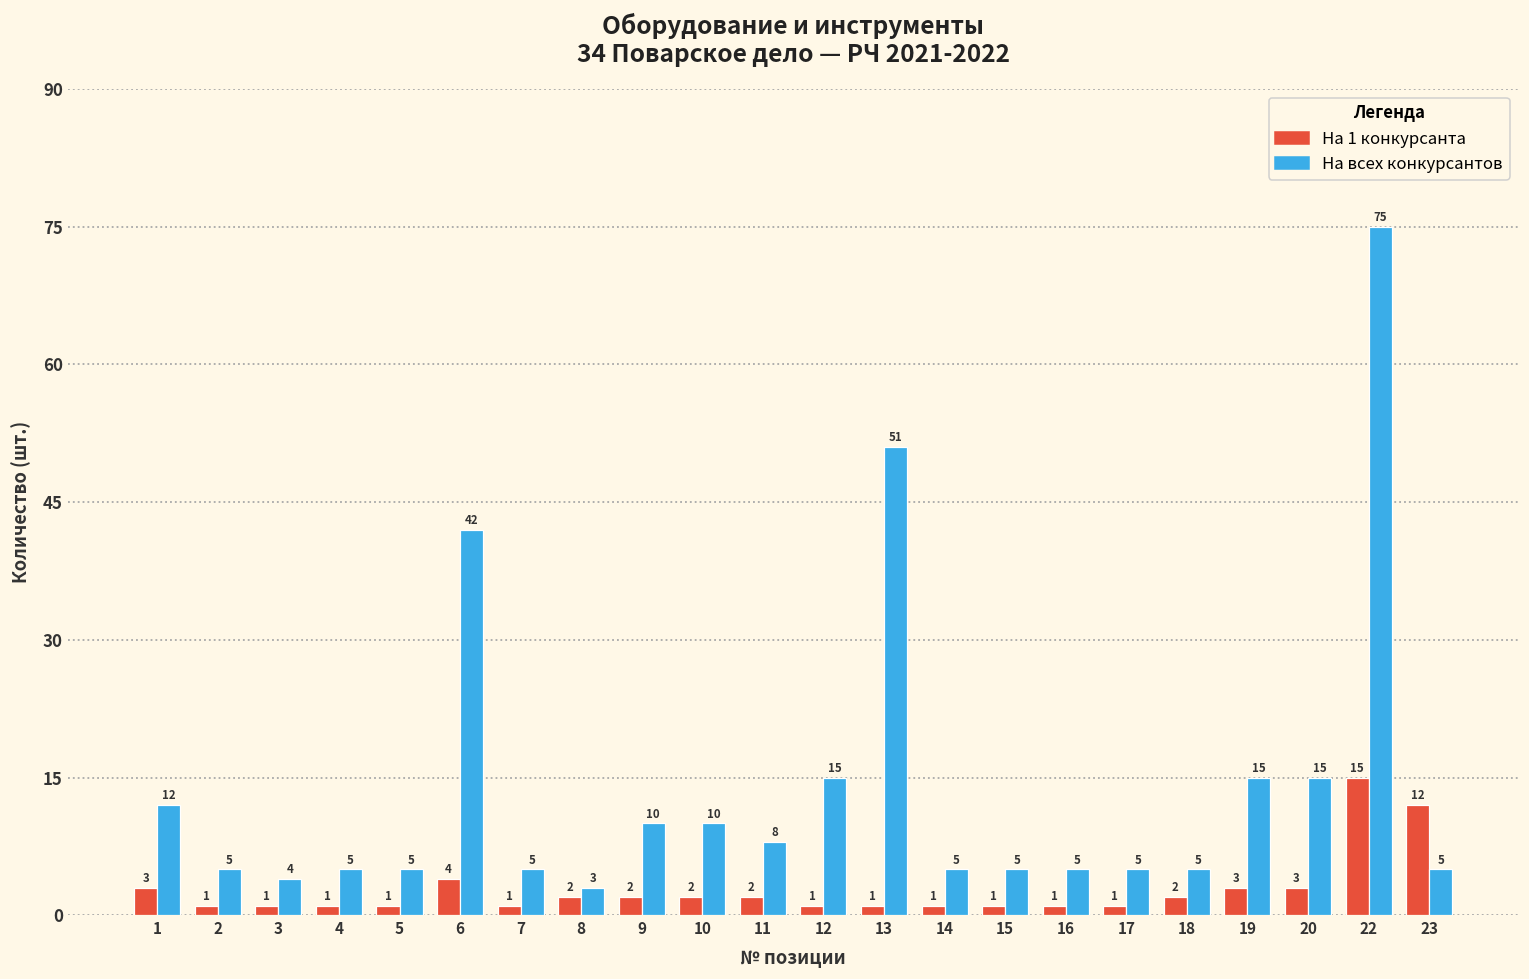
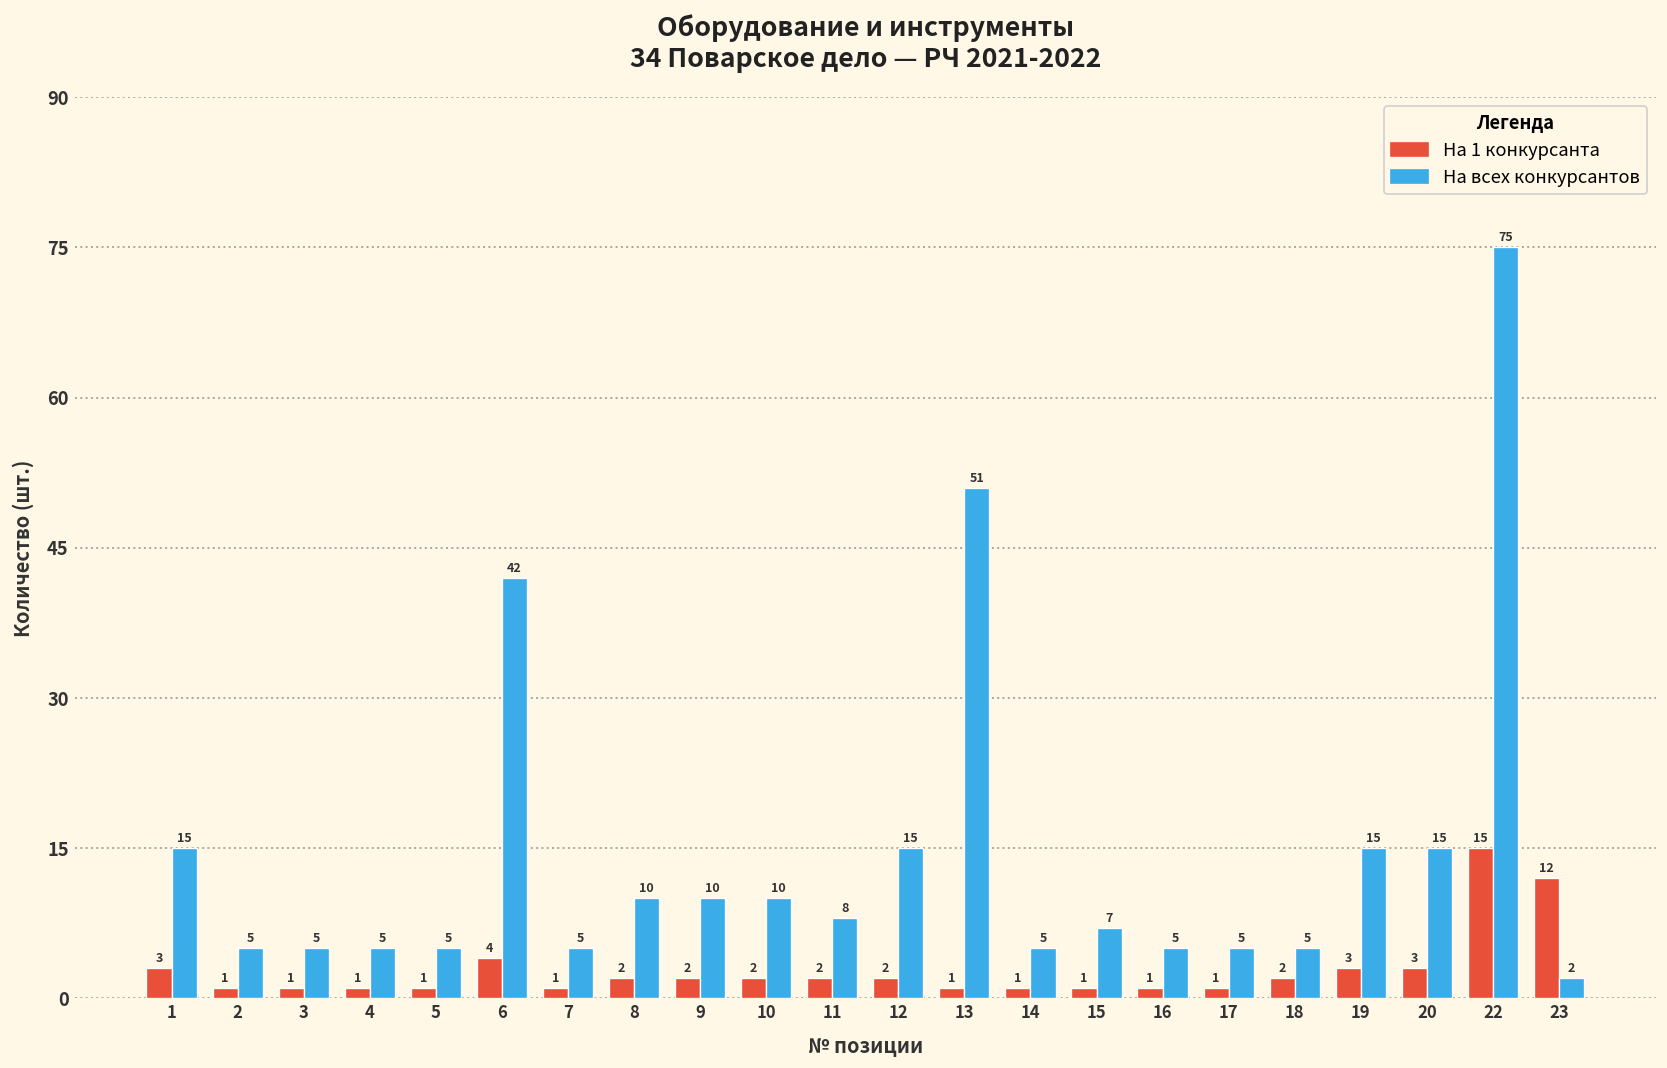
  {
    "На 1 конкурсанта": {
      "1": 3,
      "2": 1,
      "3": 1,
      "4": 1,
      "5": 1,
      "6": 4,
      "7": 1,
      "8": 2,
      "9": 2,
      "10": 2,
      "11": 2,
-     "12": 1,
+     "12": 2,
      "13": 1,
      "14": 1,
      "15": 1,
      "16": 1,
      "17": 1,
      "18": 2,
      "19": 3,
      "20": 3,
      "22": 15,
      "23": 12
    },
    "На всех конкурсантов": {
-     "1": 12,
+     "1": 15,
      "2": 5,
-     "3": 4,
+     "3": 5,
      "4": 5,
      "5": 5,
      "6": 42,
      "7": 5,
-     "8": 3,
+     "8": 10,
      "9": 10,
      "10": 10,
      "11": 8,
      "12": 15,
      "13": 51,
      "14": 5,
-     "15": 5,
+     "15": 7,
      "16": 5,
      "17": 5,
      "18": 5,
      "19": 15,
      "20": 15,
      "22": 75,
-     "23": 5
+     "23": 2
    }
  }
